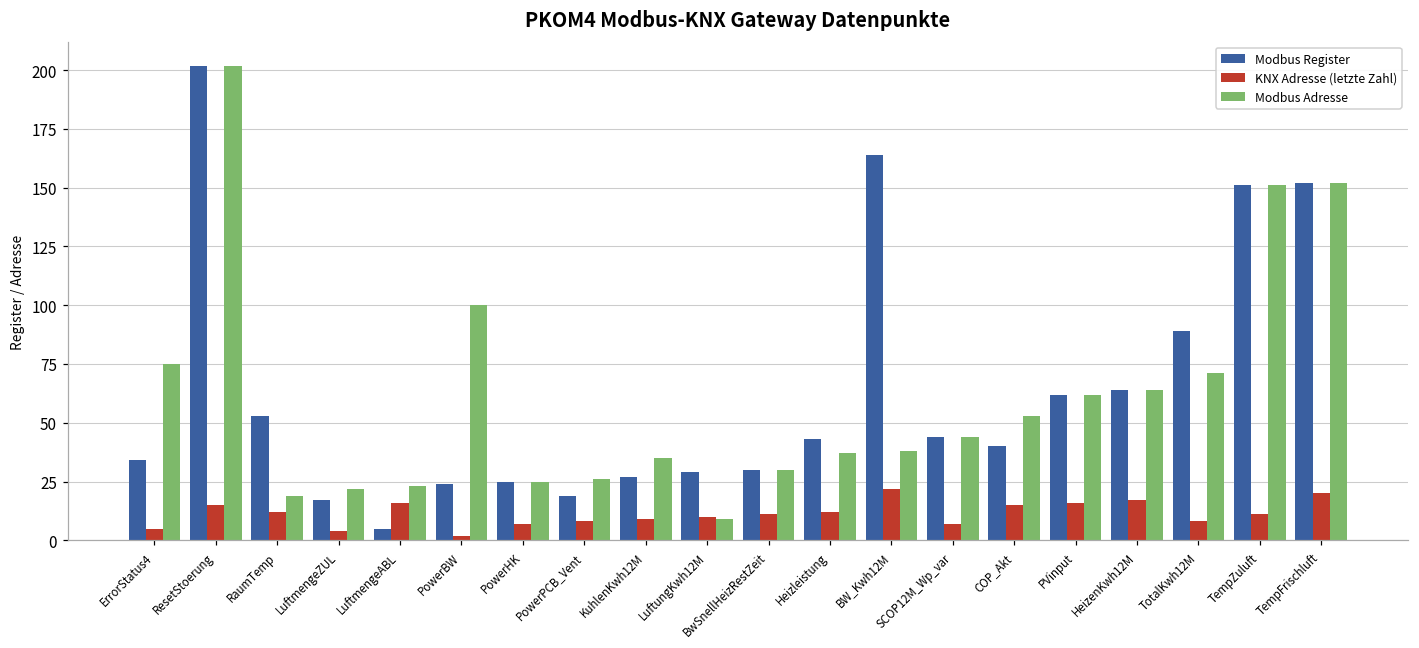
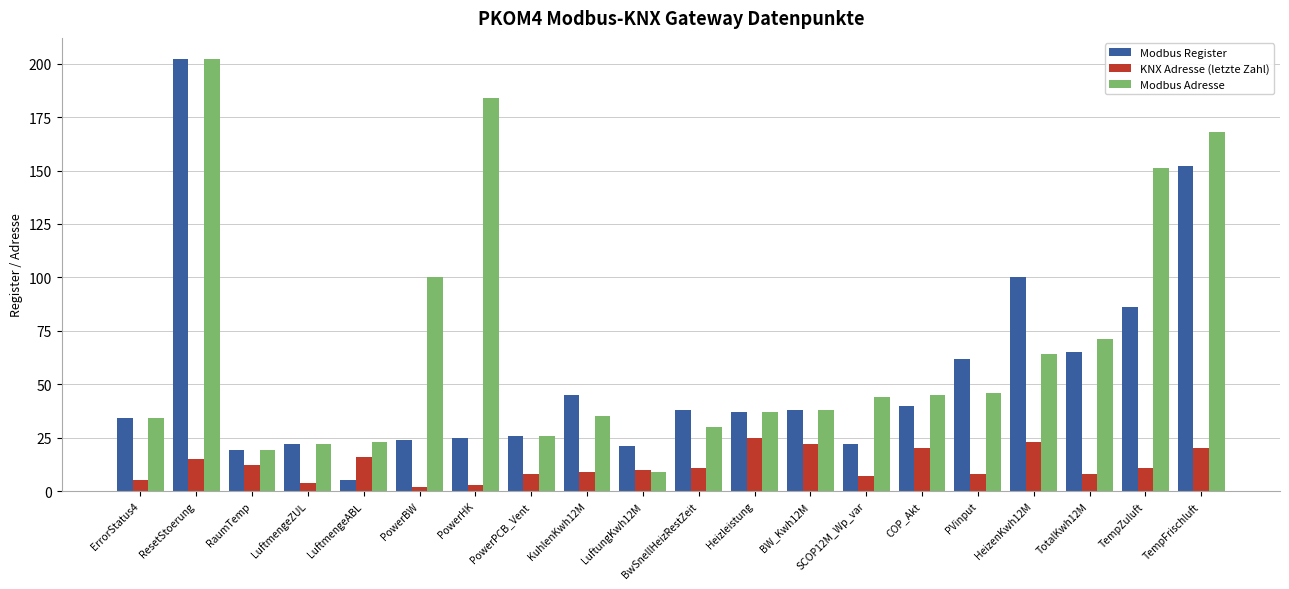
  {
    "Modbus Register": {
      "ErrorStatus4": 34,
      "ResetStoerung": 202,
-     "RaumTemp": 53,
-     "LuftmengeZUL": 17,
+     "RaumTemp": 19,
+     "LuftmengeZUL": 22,
      "LuftmengeABL": 5,
      "PowerBW": 24,
      "PowerHK": 25,
-     "PowerPCB_Vent": 19,
-     "KuhlenKwh12M": 27,
-     "LuftungKwh12M": 29,
-     "BwSnellHeizRestZeit": 30,
-     "Heizleistung": 43,
-     "BW_Kwh12M": 164,
-     "SCOP12M_Wp_var": 44,
+     "PowerPCB_Vent": 26,
+     "KuhlenKwh12M": 45,
+     "LuftungKwh12M": 21,
+     "BwSnellHeizRestZeit": 38,
+     "Heizleistung": 37,
+     "BW_Kwh12M": 38,
+     "SCOP12M_Wp_var": 22,
      "COP_Akt": 40,
      "PVinput": 62,
-     "HeizenKwh12M": 64,
-     "TotalKwh12M": 89,
-     "TempZuluft": 151,
+     "HeizenKwh12M": 100,
+     "TotalKwh12M": 65,
+     "TempZuluft": 86,
      "TempFrischluft": 152
    },
    "KNX Adresse (letzte Zahl)": {
      "ErrorStatus4": 5,
      "ResetStoerung": 15,
      "RaumTemp": 12,
      "LuftmengeZUL": 4,
      "LuftmengeABL": 16,
      "PowerBW": 2,
-     "PowerHK": 7,
+     "PowerHK": 3,
      "PowerPCB_Vent": 8,
      "KuhlenKwh12M": 9,
      "LuftungKwh12M": 10,
      "BwSnellHeizRestZeit": 11,
-     "Heizleistung": 12,
+     "Heizleistung": 25,
      "BW_Kwh12M": 22,
      "SCOP12M_Wp_var": 7,
-     "COP_Akt": 15,
-     "PVinput": 16,
-     "HeizenKwh12M": 17,
+     "COP_Akt": 20,
+     "PVinput": 8,
+     "HeizenKwh12M": 23,
      "TotalKwh12M": 8,
      "TempZuluft": 11,
      "TempFrischluft": 20
    },
    "Modbus Adresse": {
-     "ErrorStatus4": 75,
+     "ErrorStatus4": 34,
      "ResetStoerung": 202,
      "RaumTemp": 19,
      "LuftmengeZUL": 22,
      "LuftmengeABL": 23,
      "PowerBW": 100,
-     "PowerHK": 25,
+     "PowerHK": 184,
      "PowerPCB_Vent": 26,
      "KuhlenKwh12M": 35,
      "LuftungKwh12M": 9,
      "BwSnellHeizRestZeit": 30,
      "Heizleistung": 37,
      "BW_Kwh12M": 38,
      "SCOP12M_Wp_var": 44,
-     "COP_Akt": 53,
-     "PVinput": 62,
+     "COP_Akt": 45,
+     "PVinput": 46,
      "HeizenKwh12M": 64,
      "TotalKwh12M": 71,
      "TempZuluft": 151,
-     "TempFrischluft": 152
+     "TempFrischluft": 168
    }
  }
